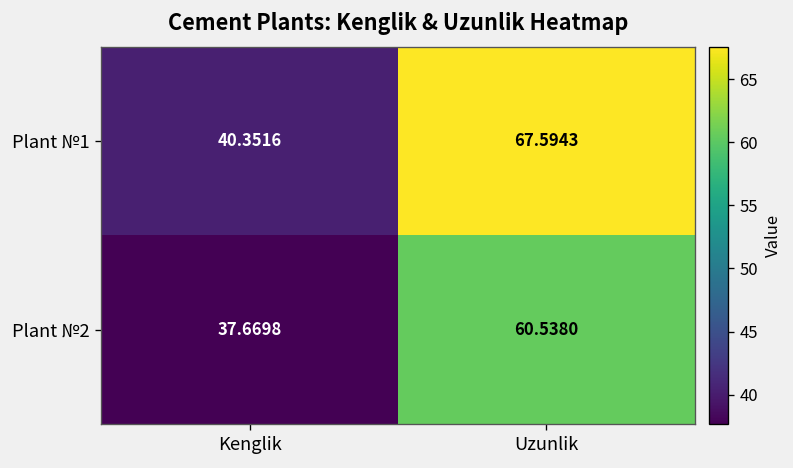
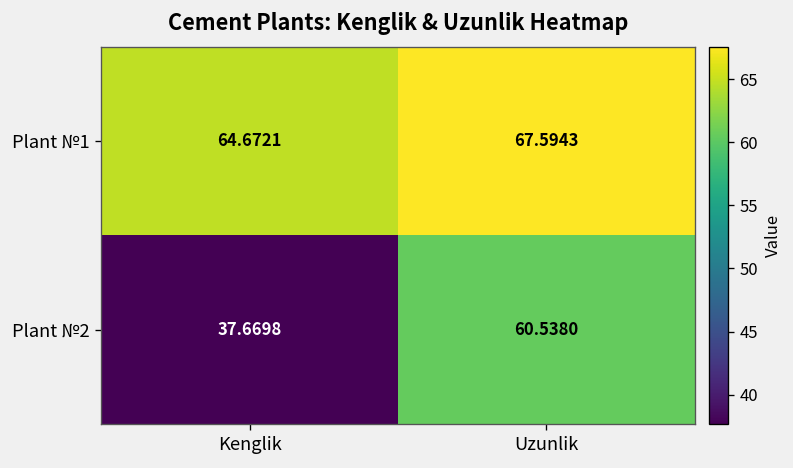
  {
    "Plant №1": {
-     "Kenglik": 40.3516,
+     "Kenglik": 64.6721,
      "Uzunlik": 67.5943
    },
    "Plant №2": {
      "Kenglik": 37.6698,
      "Uzunlik": 60.5380
    }
  }
